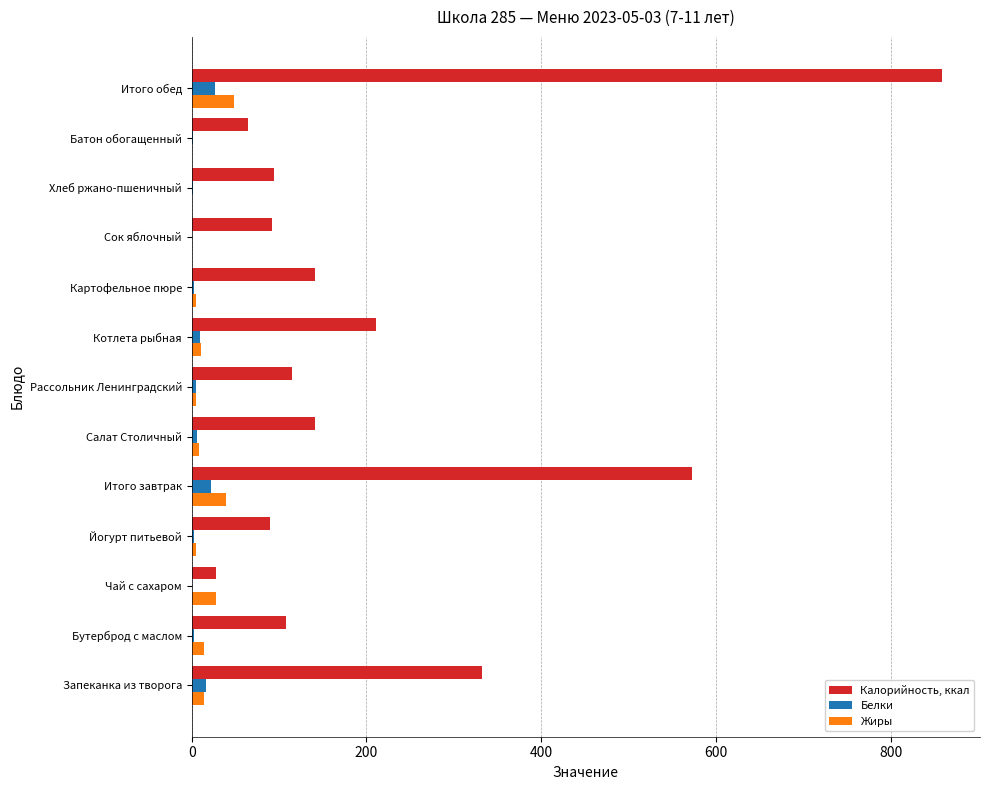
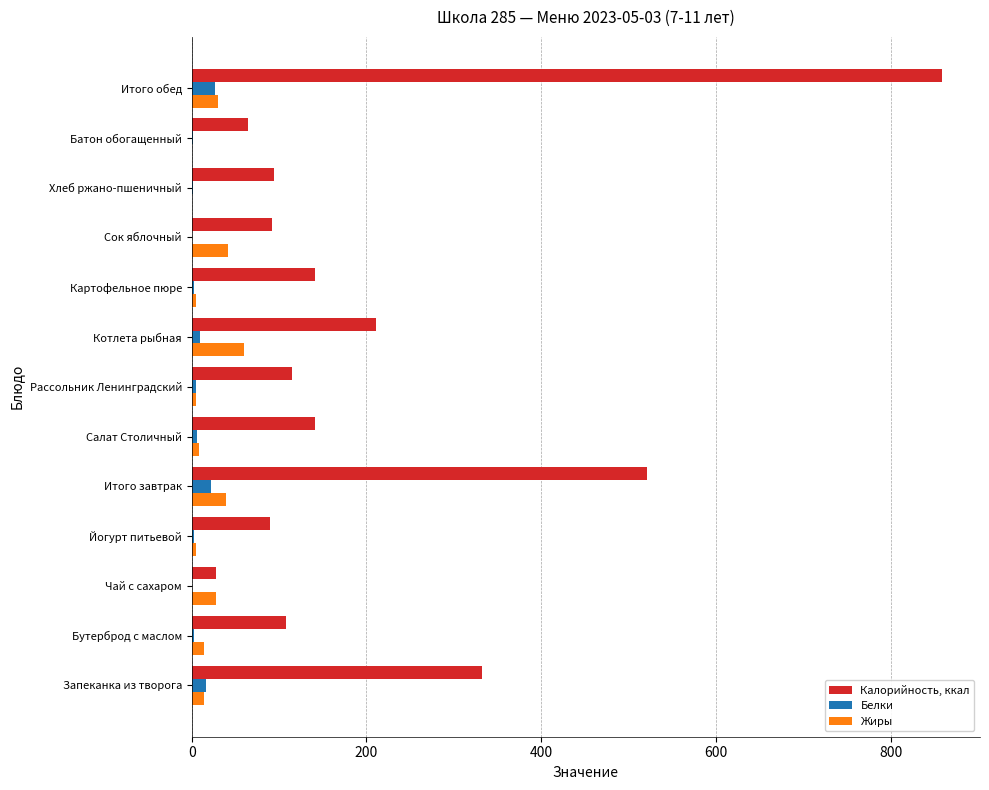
  {
    "Калорийность, ккал": {
      "Итого обед": 860,
      "Батон обогащенный": 60,
      "Хлеб ржано-пшеничный": 90,
      "Сок яблочный": 90,
      "Картофельное пюре": 140,
      "Котлета рыбная": 210,
      "Рассольник Ленинградский": 120,
      "Салат Столичный": 140,
-     "Итого завтрак": 570,
+     "Итого завтрак": 520,
      "Йогурт питьевой": 90,
      "Чай с сахаром": 30,
      "Бутерброд с маслом": 110,
      "Запеканка из творога": 330
    },
    "Белки": {
      "Итого обед": 30,
      "Картофельное пюре": 0,
      "Котлета рыбная": 10,
      "Рассольник Ленинградский": 0,
      "Салат Столичный": 10,
      "Итого завтрак": 20,
      "Запеканка из творога": 20
    },
    "Жиры": {
-     "Итого обед": 50,
-     "Сок яблочный": 0,
+     "Итого обед": 30,
+     "Сок яблочный": 40,
      "Картофельное пюре": 10,
-     "Котлета рыбная": 10,
+     "Котлета рыбная": 60,
      "Рассольник Ленинградский": 0,
      "Салат Столичный": 10,
      "Итого завтрак": 40,
      "Йогурт питьевой": 10,
      "Чай с сахаром": 30,
      "Бутерброд с маслом": 10,
      "Запеканка из творога": 10
    }
  }
